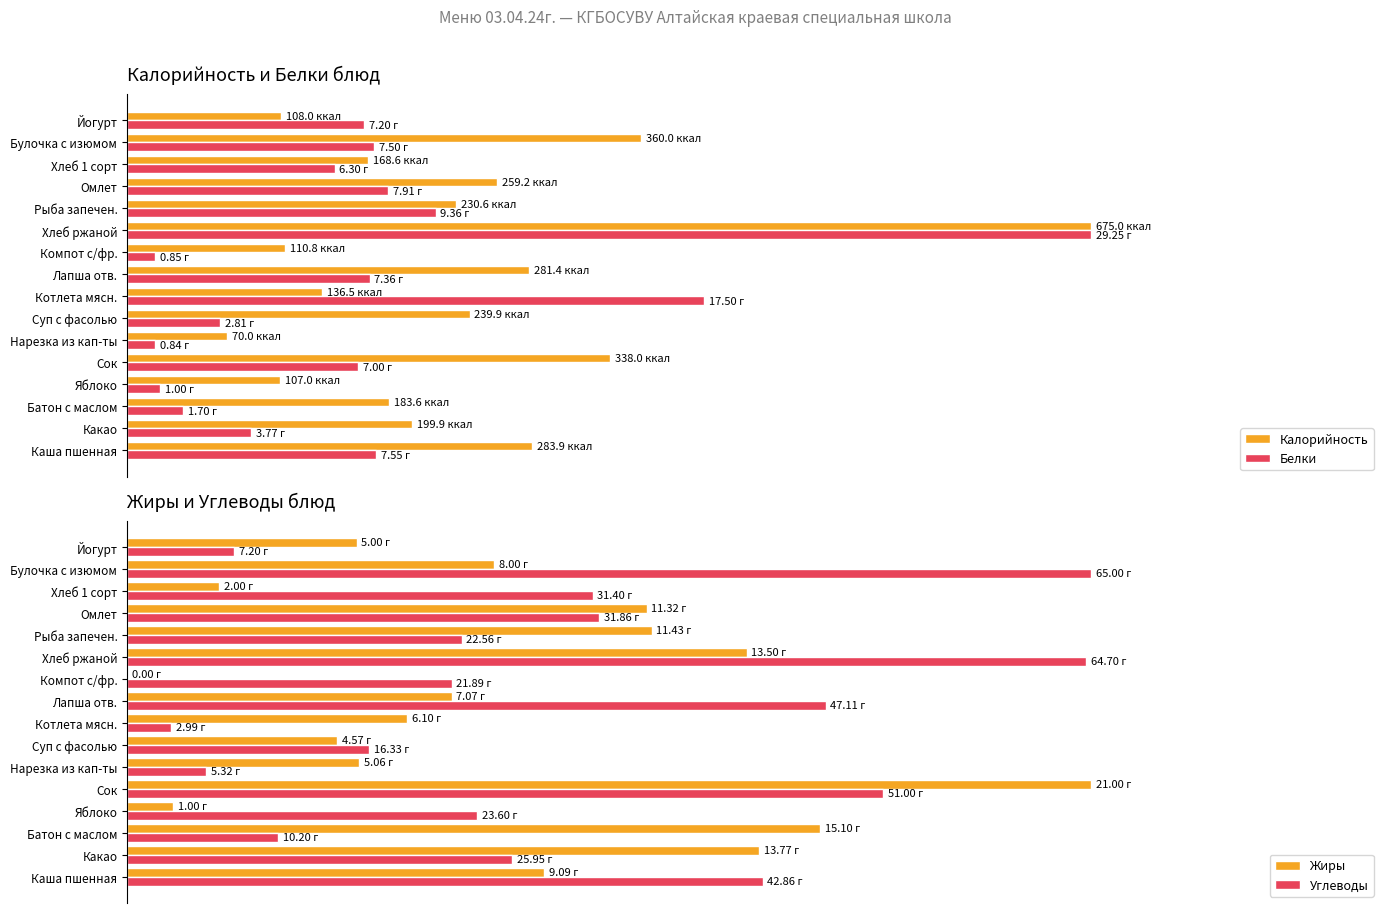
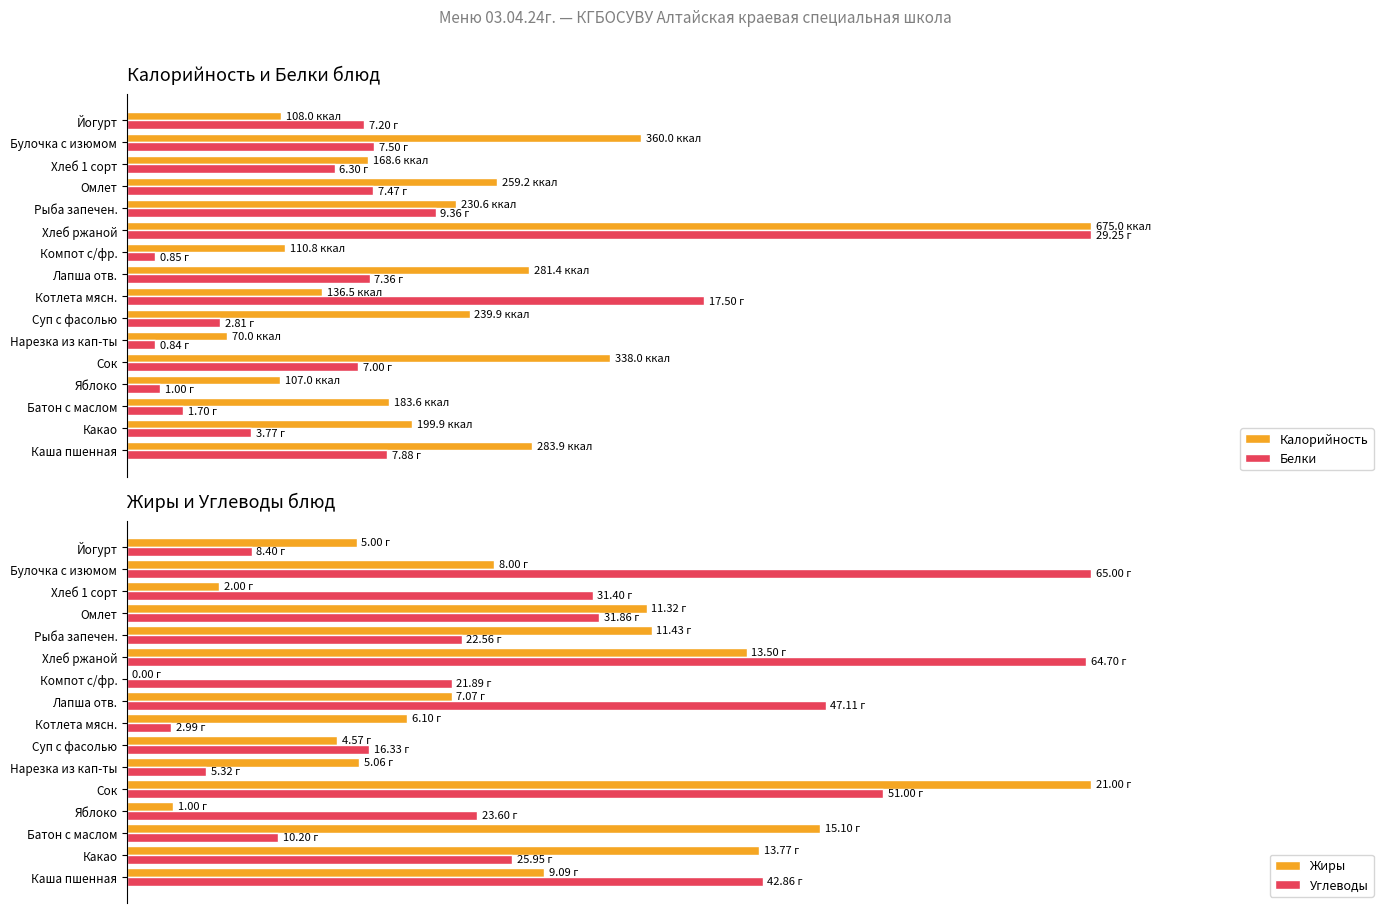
  {
    "Калорийность и Белки блюд": {
      "Белки": {
-       "Омлет": 7.91,
-       "Каша пшенная": 7.55
+       "Омлет": 7.47,
+       "Каша пшенная": 7.88
      }
    },
    "Жиры и Углеводы блюд": {
      "Жиры": {
        "Компот с/фр.": 0.00
      },
      "Углеводы": {
-       "Йогурт": 7.20
+       "Йогурт": 8.40
      }
    }
  }
